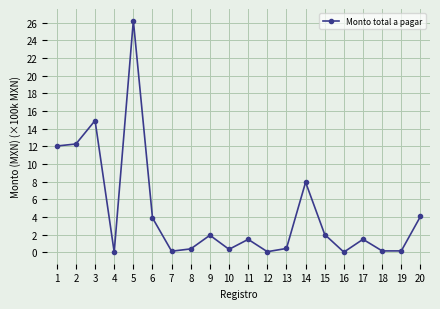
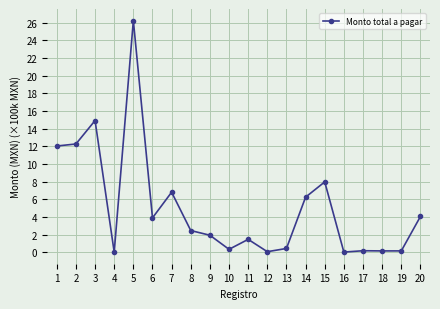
  {
    "1": 12,
    "2": 12,
    "3": 15,
    "4": 0,
    "5": 26,
    "6": 4,
-   "7": 0,
-   "8": 0,
+   "7": 7,
+   "8": 2,
    "9": 2,
    "10": 0,
    "11": 1,
    "12": 0,
    "13": 0,
-   "14": 8,
-   "15": 2,
+   "14": 6,
+   "15": 8,
    "16": 0,
-   "17": 1,
+   "17": 0,
    "18": 0,
    "19": 0,
    "20": 4
  }
